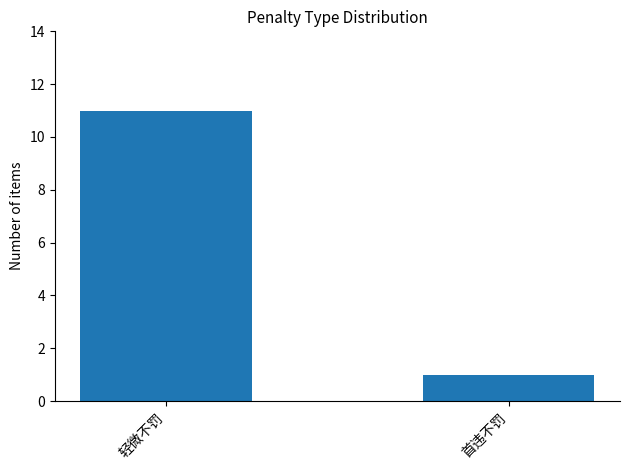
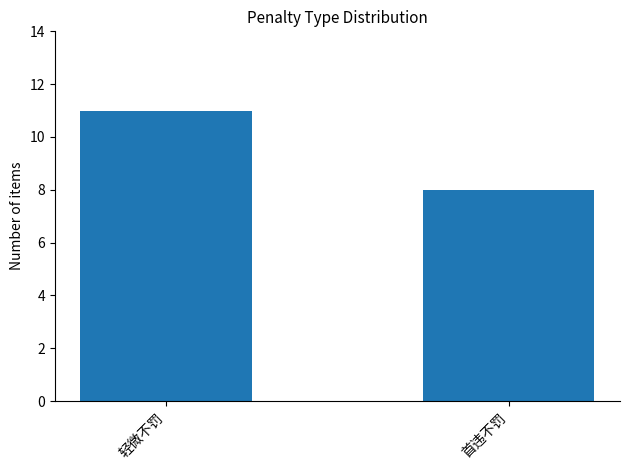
  {
    "轻微不罚": 11,
-   "首违不罚": 1
+   "首违不罚": 8
  }
